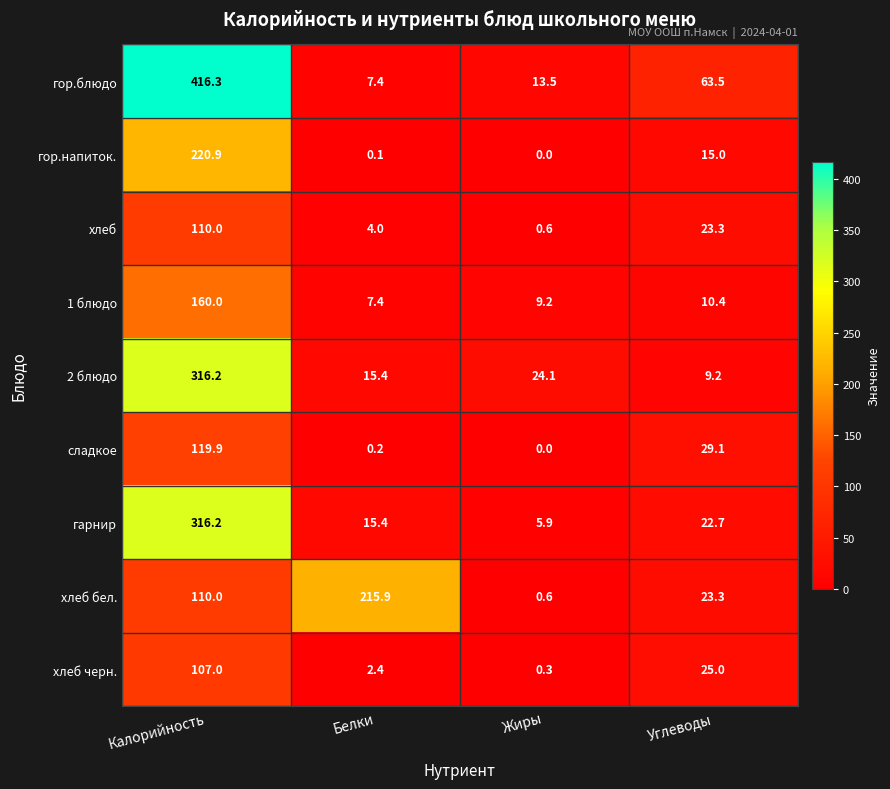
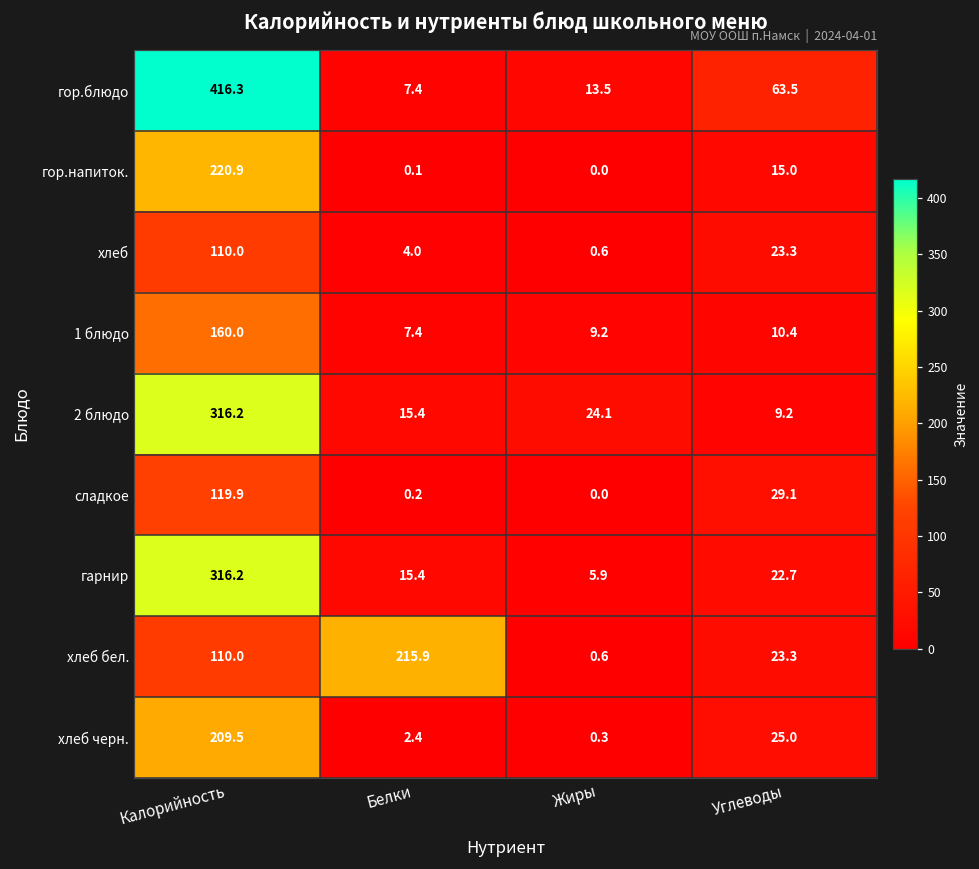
  {
    "гор.блюдо": {
      "Калорийность": 416.3,
      "Белки": 7.4,
      "Жиры": 13.5,
      "Углеводы": 63.5
    },
    "гор.напиток.": {
      "Калорийность": 220.9,
      "Белки": 0.1,
      "Жиры": 0.0,
      "Углеводы": 15.0
    },
    "хлеб": {
      "Калорийность": 110.0,
      "Белки": 4.0,
      "Жиры": 0.6,
      "Углеводы": 23.3
    },
    "1 блюдо": {
      "Калорийность": 160.0,
      "Белки": 7.4,
      "Жиры": 9.2,
      "Углеводы": 10.4
    },
    "2 блюдо": {
      "Калорийность": 316.2,
      "Белки": 15.4,
      "Жиры": 24.1,
      "Углеводы": 9.2
    },
    "сладкое": {
      "Калорийность": 119.9,
      "Белки": 0.2,
      "Жиры": 0.0,
      "Углеводы": 29.1
    },
    "гарнир": {
      "Калорийность": 316.2,
      "Белки": 15.4,
      "Жиры": 5.9,
      "Углеводы": 22.7
    },
    "хлеб бел.": {
      "Калорийность": 110.0,
      "Белки": 215.9,
      "Жиры": 0.6,
      "Углеводы": 23.3
    },
    "хлеб черн.": {
-     "Калорийность": 107.0,
+     "Калорийность": 209.5,
      "Белки": 2.4,
      "Жиры": 0.3,
      "Углеводы": 25.0
    }
  }
